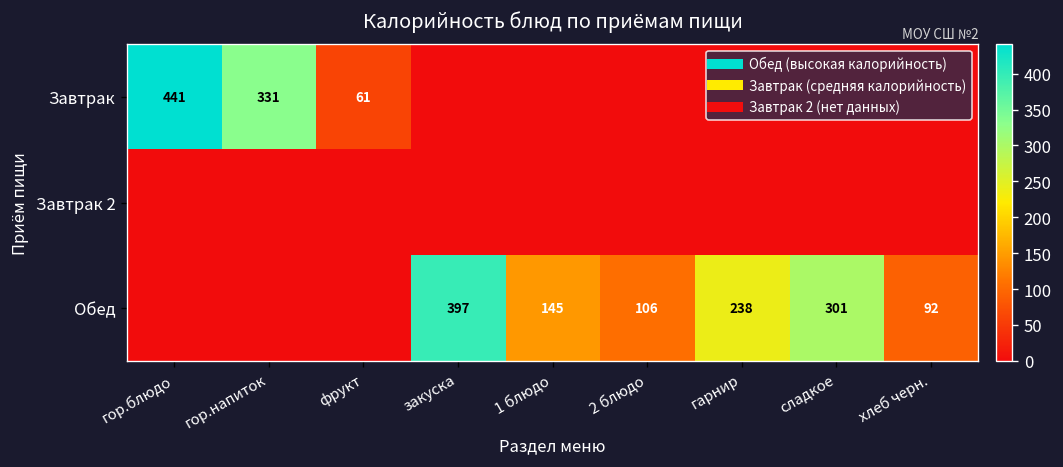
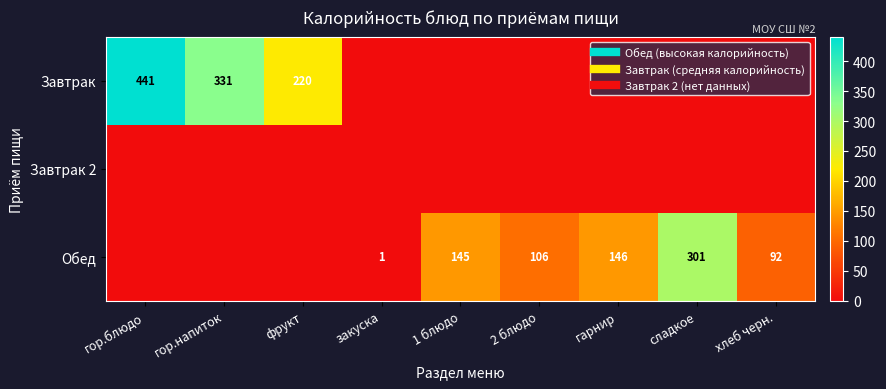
  {
    "Завтрак": {
      "гор.блюдо": 441,
      "гор.напиток": 331,
-     "фрукт": 61
+     "фрукт": 220
    },
    "Обед": {
-     "закуска": 397,
+     "закуска": 1,
      "1 блюдо": 145,
      "2 блюдо": 106,
-     "гарнир": 238,
+     "гарнир": 146,
      "сладкое": 301,
      "хлеб черн.": 92
    }
  }
